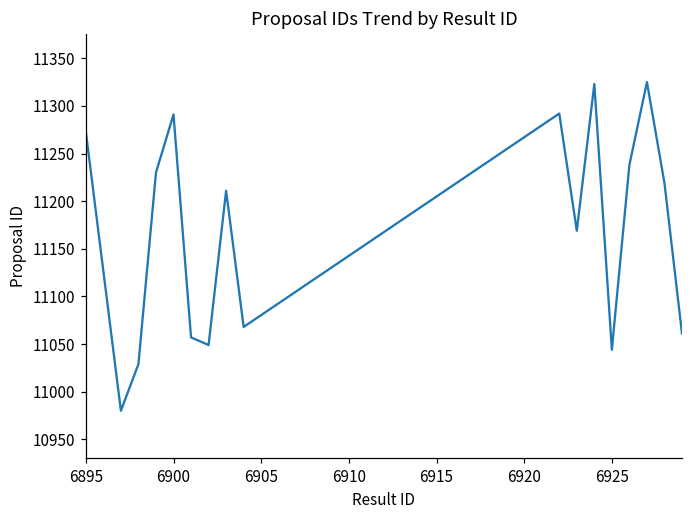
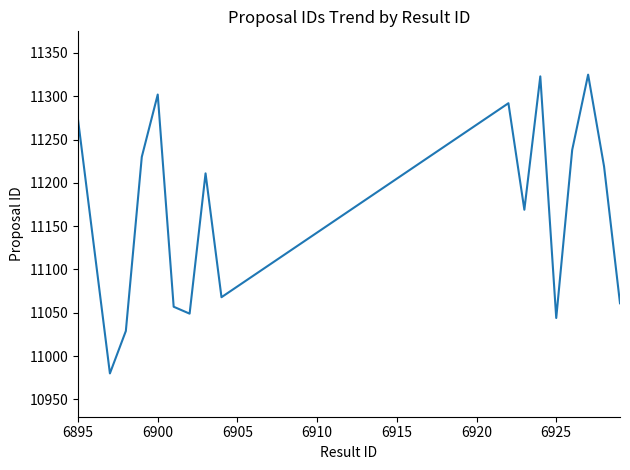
  {
    "6895": 11270,
-   "6900": 11290,
+   "6900": 11300,
    "6925": 11040
  }
